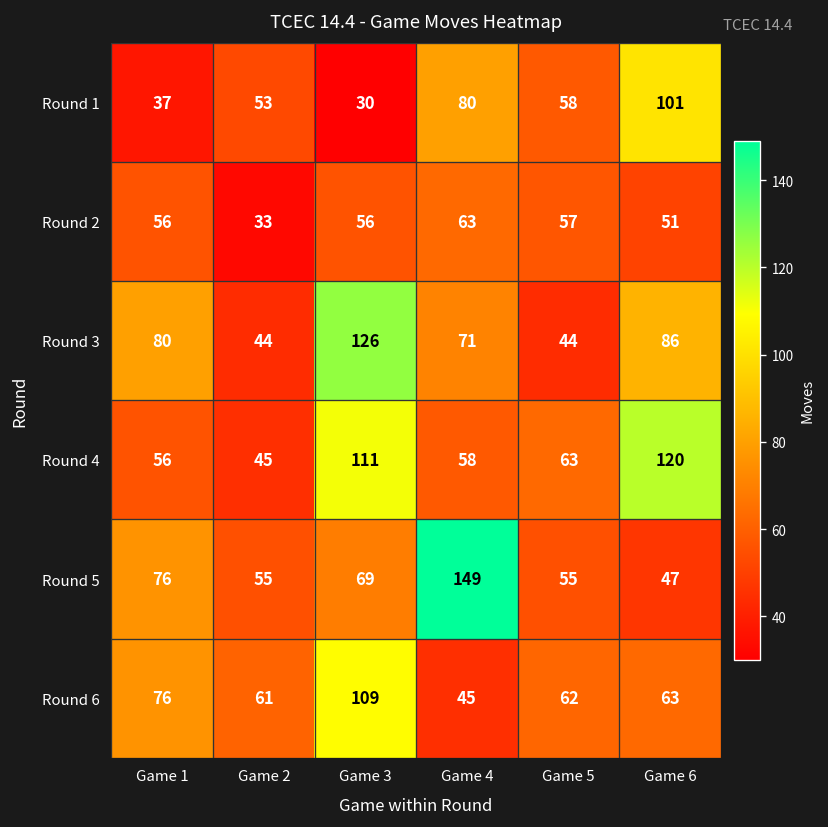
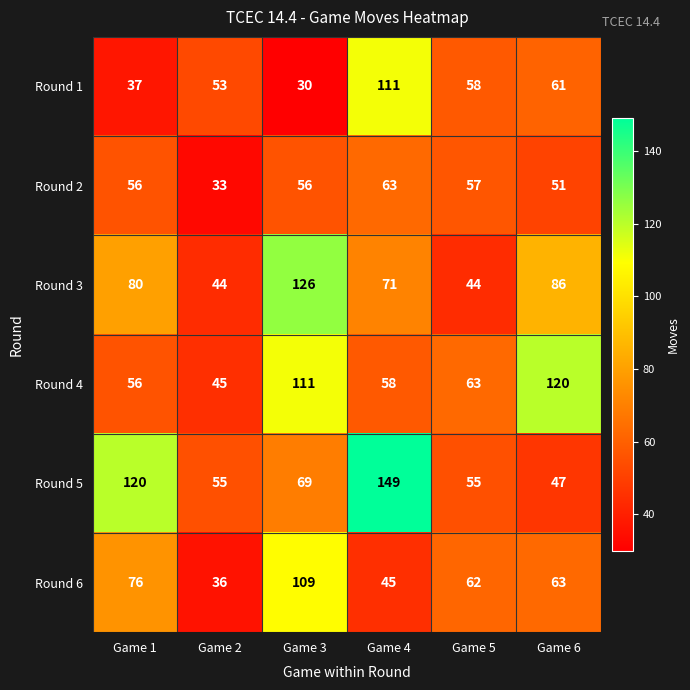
  {
    "Round 1": {
      "Game 1": 37,
      "Game 2": 53,
      "Game 3": 30,
-     "Game 4": 80,
+     "Game 4": 111,
      "Game 5": 58,
-     "Game 6": 101
+     "Game 6": 61
    },
    "Round 2": {
      "Game 1": 56,
      "Game 2": 33,
      "Game 3": 56,
      "Game 4": 63,
      "Game 5": 57,
      "Game 6": 51
    },
    "Round 3": {
      "Game 1": 80,
      "Game 2": 44,
      "Game 3": 126,
      "Game 4": 71,
      "Game 5": 44,
      "Game 6": 86
    },
    "Round 4": {
      "Game 1": 56,
      "Game 2": 45,
      "Game 3": 111,
      "Game 4": 58,
      "Game 5": 63,
      "Game 6": 120
    },
    "Round 5": {
-     "Game 1": 76,
+     "Game 1": 120,
      "Game 2": 55,
      "Game 3": 69,
      "Game 4": 149,
      "Game 5": 55,
      "Game 6": 47
    },
    "Round 6": {
      "Game 1": 76,
-     "Game 2": 61,
+     "Game 2": 36,
      "Game 3": 109,
      "Game 4": 45,
      "Game 5": 62,
      "Game 6": 63
    }
  }
